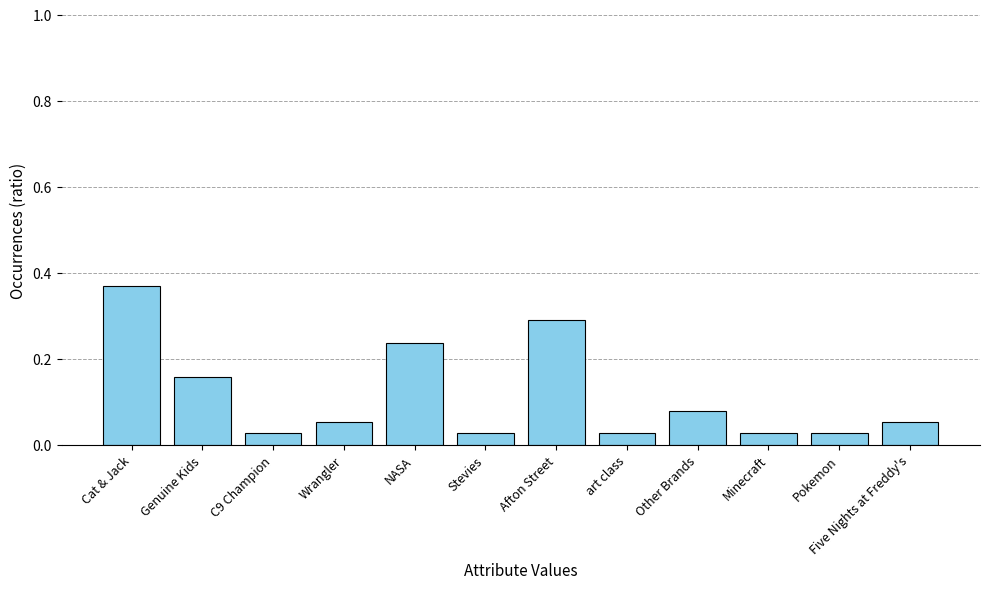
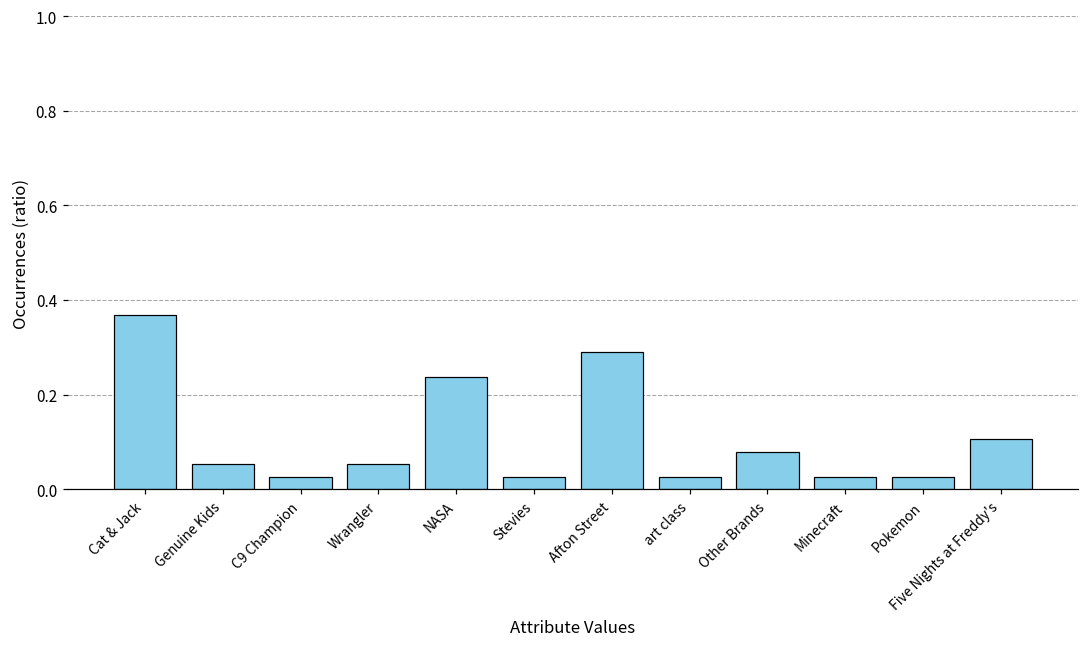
  {
    "Cat & Jack": 0.37,
-   "Genuine Kids": 0.16,
+   "Genuine Kids": 0.05,
    "C9 Champion": 0.03,
    "Wrangler": 0.05,
    "NASA": 0.24,
    "Stevies": 0.03,
    "Afton Street": 0.29,
    "art class": 0.03,
    "Other Brands": 0.08,
    "Minecraft": 0.03,
    "Pokemon": 0.03,
-   "Five Nights at Freddy's": 0.05
+   "Five Nights at Freddy's": 0.11
  }
